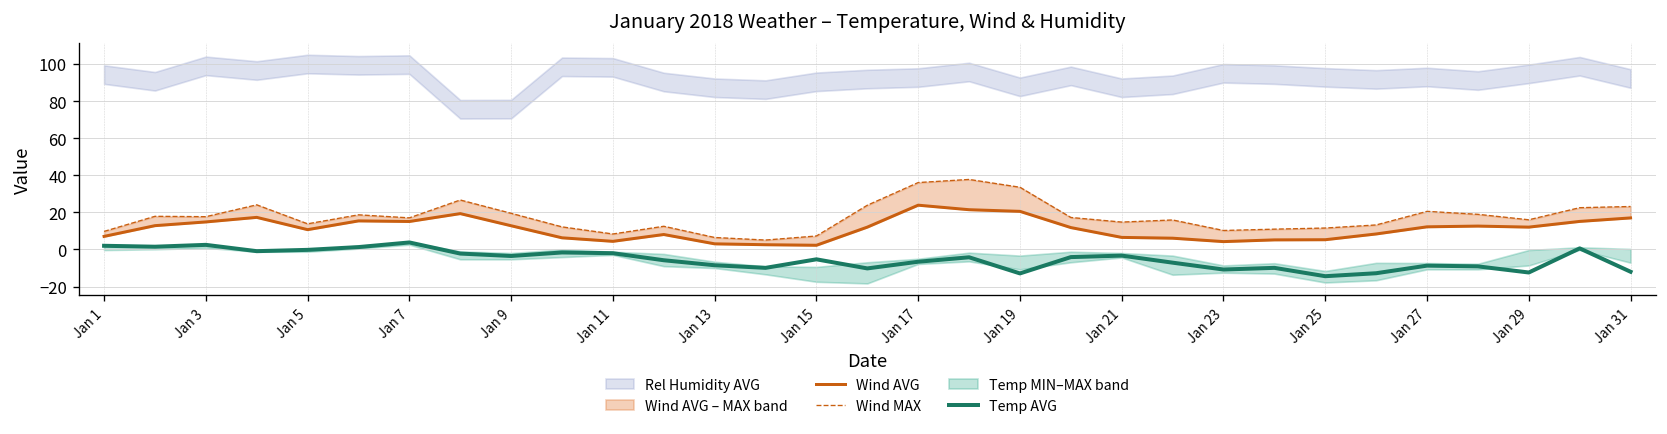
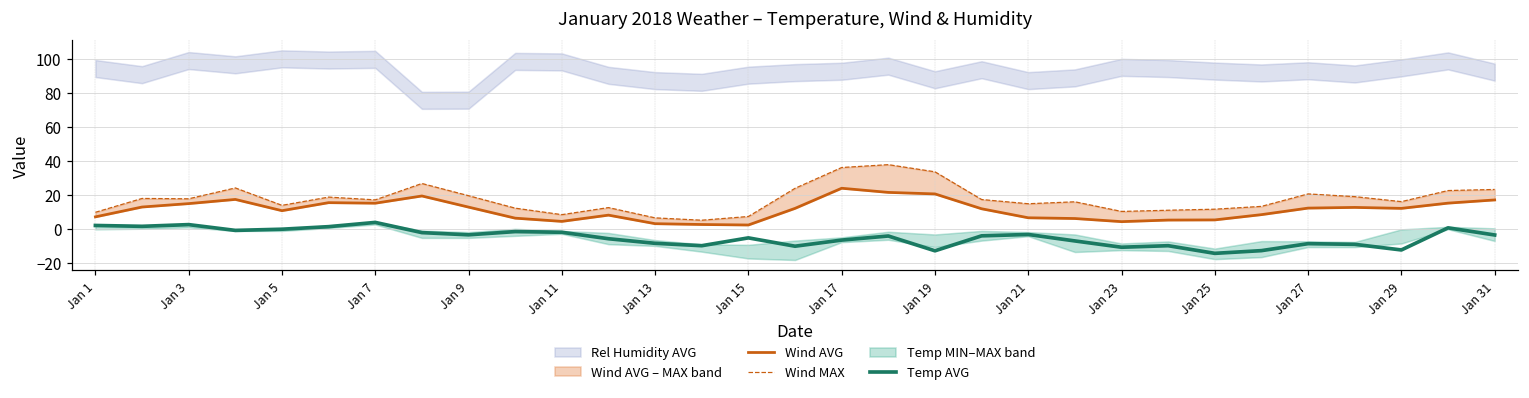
  {
    "Temp AVG": {
      "Jan 13": -9,
      "Jan 15": -5,
      "Jan 19": -13,
      "Jan 23": -11,
      "Jan 25": -14,
      "Jan 29": -12,
-     "Jan 31": -12
+     "Jan 31": -4
    }
  }
